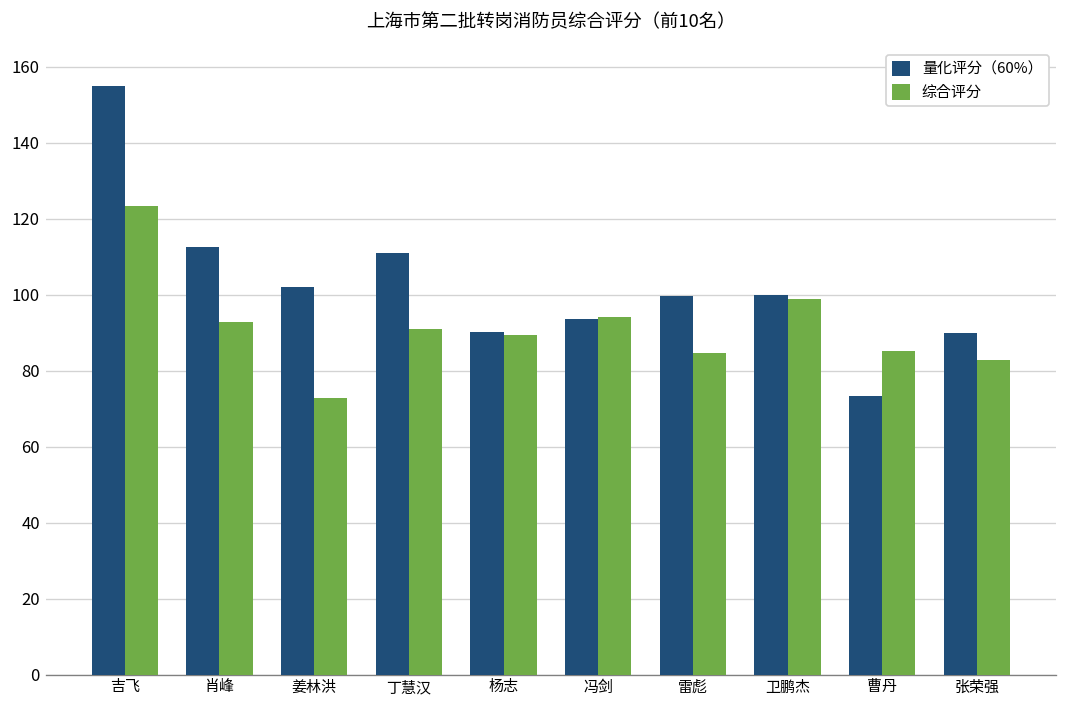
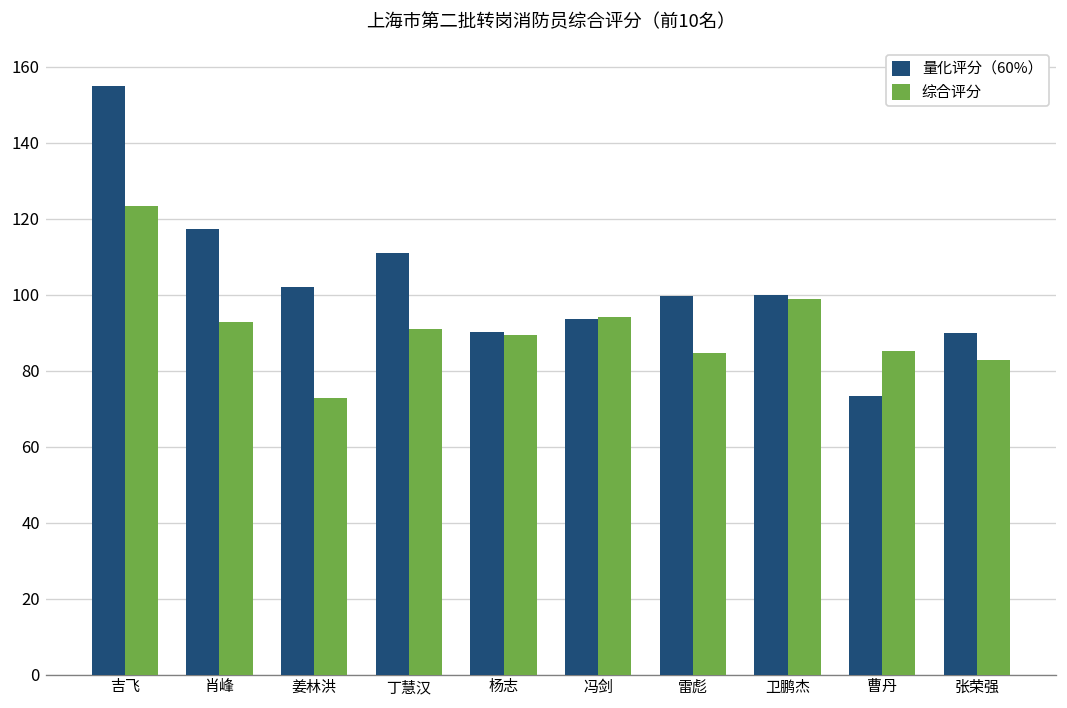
  {
    "量化评分（60%）": {
      "吉飞": 155,
-     "肖峰": 112,
+     "肖峰": 117,
      "姜林洪": 102,
      "丁慧汉": 111,
      "杨志": 90,
      "冯剑": 94,
      "雷彪": 99,
      "卫鹏杰": 100,
      "曹丹": 73,
      "张荣强": 90
    },
    "综合评分": {
      "吉飞": 123,
      "肖峰": 93,
      "姜林洪": 73,
      "丁慧汉": 91,
      "杨志": 89,
      "冯剑": 94,
      "雷彪": 85,
      "卫鹏杰": 99,
      "曹丹": 85,
      "张荣强": 83
    }
  }
